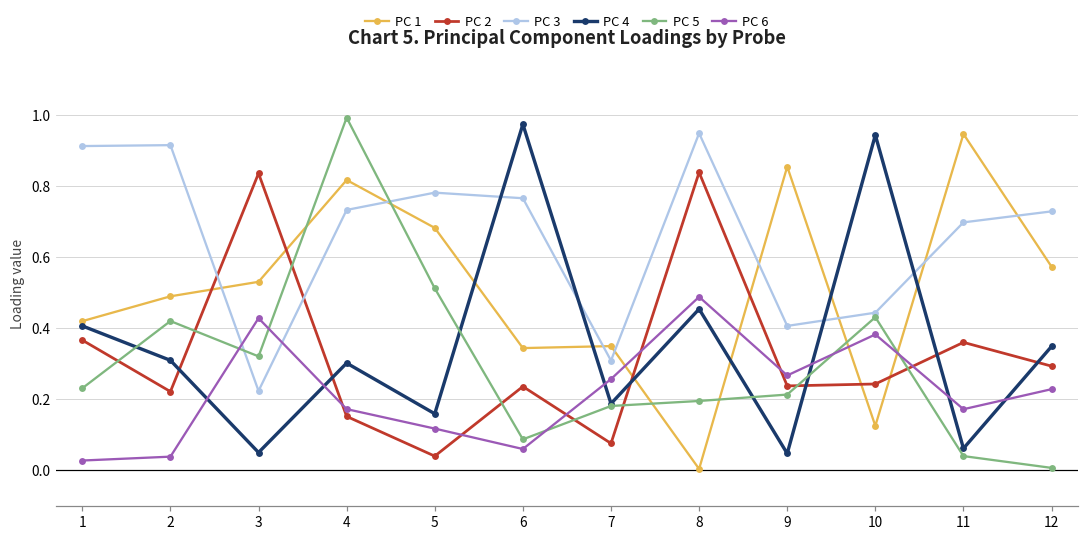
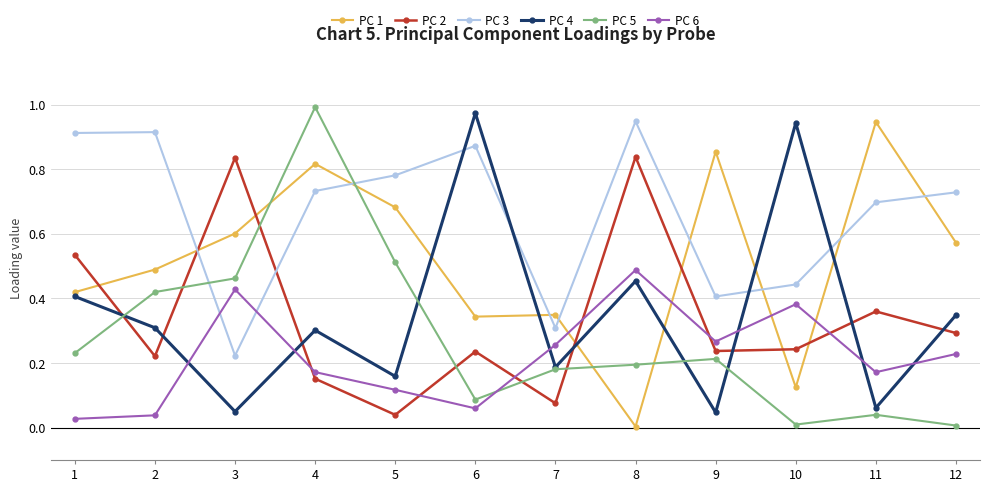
  {
    "PC 1": {
      "1": 0.42,
      "2": 0.49,
-     "3": 0.53,
+     "3": 0.60,
      "4": 0.82,
      "5": 0.68,
      "6": 0.34,
      "7": 0.35,
      "8": 0.00,
      "9": 0.85,
      "10": 0.12,
      "11": 0.95,
      "12": 0.57
    },
    "PC 2": {
-     "1": 0.37,
+     "1": 0.54,
      "2": 0.22,
      "3": 0.84,
      "4": 0.15,
      "5": 0.04,
      "6": 0.24,
      "7": 0.08,
      "8": 0.84,
      "9": 0.24,
      "10": 0.24,
      "11": 0.36,
      "12": 0.29
    },
    "PC 3": {
      "1": 0.91,
      "2": 0.91,
      "3": 0.22,
      "4": 0.73,
      "5": 0.78,
-     "6": 0.77,
+     "6": 0.87,
      "7": 0.31,
      "8": 0.95,
      "9": 0.41,
      "10": 0.44,
      "11": 0.70,
      "12": 0.73
    },
    "PC 4": {
      "1": 0.41,
      "2": 0.31,
      "3": 0.05,
      "4": 0.30,
      "5": 0.16,
      "6": 0.97,
      "8": 0.45,
      "9": 0.05,
      "10": 0.94,
      "11": 0.06,
      "12": 0.35
    },
    "PC 5": {
      "1": 0.23,
      "2": 0.42,
-     "3": 0.32,
+     "3": 0.46,
      "4": 0.99,
      "5": 0.51,
      "6": 0.09,
      "8": 0.19,
      "9": 0.21,
-     "10": 0.43,
+     "10": 0.01,
      "11": 0.04,
      "12": 0.01
    },
    "PC 6": {
      "1": 0.03,
      "2": 0.04,
      "3": 0.43,
      "4": 0.17,
      "5": 0.12,
      "6": 0.06,
      "7": 0.26,
      "8": 0.49,
      "9": 0.27,
      "10": 0.38,
      "11": 0.17,
      "12": 0.23
    }
  }
